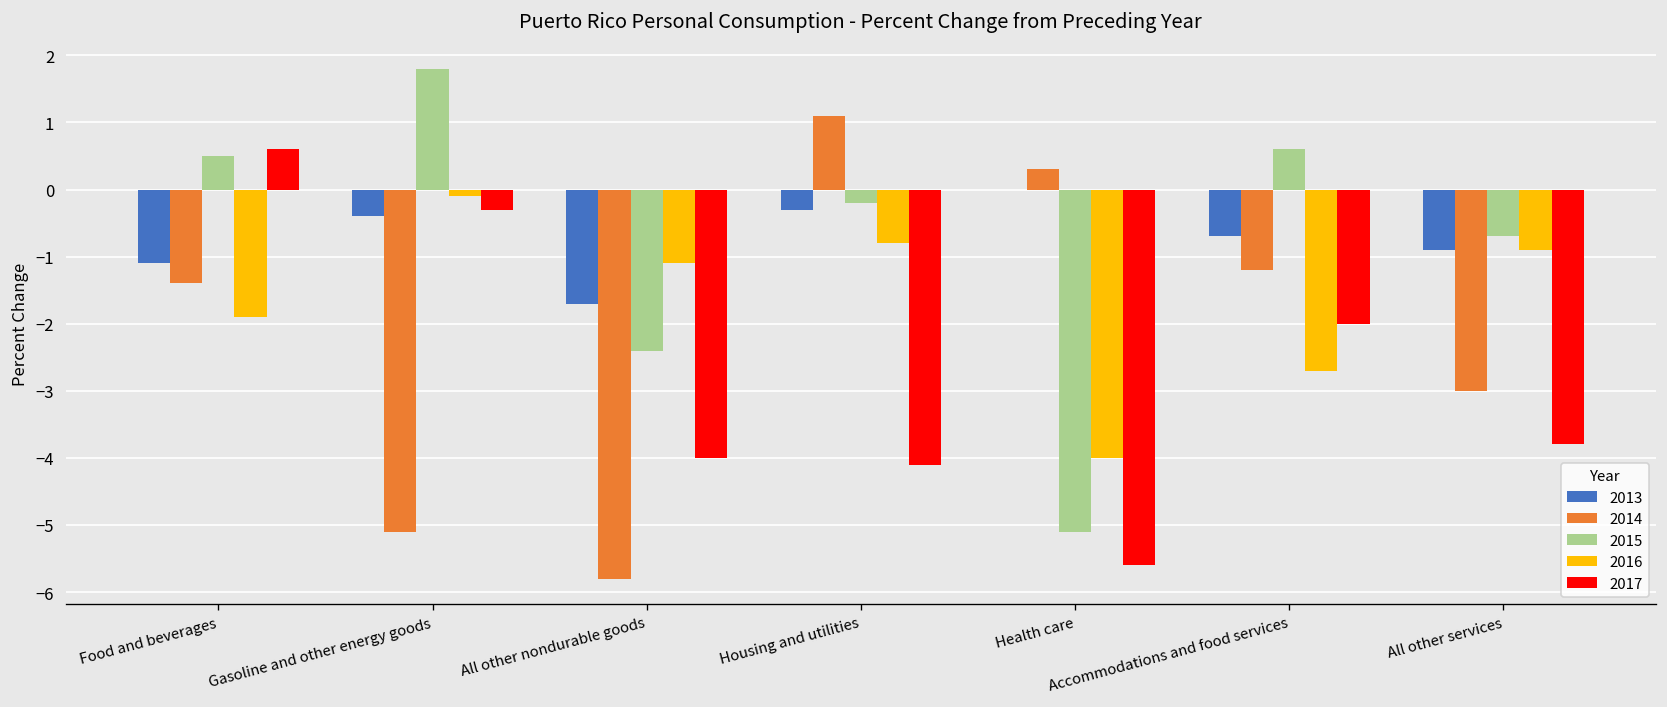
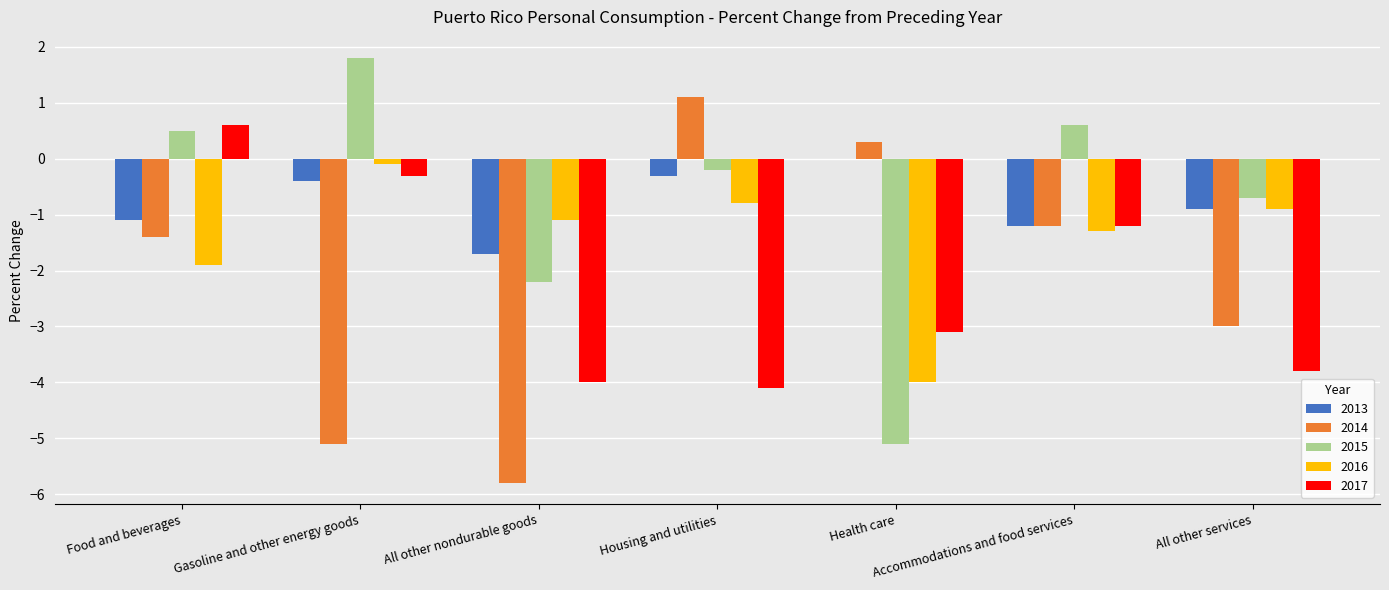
  {
    "2013": {
      "Food and beverages": -1.1,
      "Gasoline and other energy goods": -0.4,
      "All other nondurable goods": -1.7,
      "Housing and utilities": -0.3,
      "Health care": 0.0,
-     "Accommodations and food services": -0.7,
+     "Accommodations and food services": -1.2,
      "All other services": -0.9
    },
    "2014": {
      "Food and beverages": -1.4,
      "Gasoline and other energy goods": -5.1,
      "All other nondurable goods": -5.8,
      "Housing and utilities": 1.1,
      "Health care": 0.3,
      "Accommodations and food services": -1.2,
      "All other services": -3.0
    },
    "2015": {
      "Food and beverages": 0.5,
      "Gasoline and other energy goods": 1.8,
-     "All other nondurable goods": -2.4,
+     "All other nondurable goods": -2.2,
      "Housing and utilities": -0.2,
      "Health care": -5.1,
      "Accommodations and food services": 0.6,
      "All other services": -0.7
    },
    "2016": {
      "Food and beverages": -1.9,
      "Gasoline and other energy goods": -0.1,
      "All other nondurable goods": -1.1,
      "Housing and utilities": -0.8,
      "Health care": -4.0,
-     "Accommodations and food services": -2.7,
+     "Accommodations and food services": -1.3,
      "All other services": -0.9
    },
    "2017": {
      "Food and beverages": 0.6,
      "Gasoline and other energy goods": -0.3,
      "All other nondurable goods": -4.0,
      "Housing and utilities": -4.1,
-     "Health care": -5.6,
-     "Accommodations and food services": -2.0,
+     "Health care": -3.1,
+     "Accommodations and food services": -1.2,
      "All other services": -3.8
    }
  }
